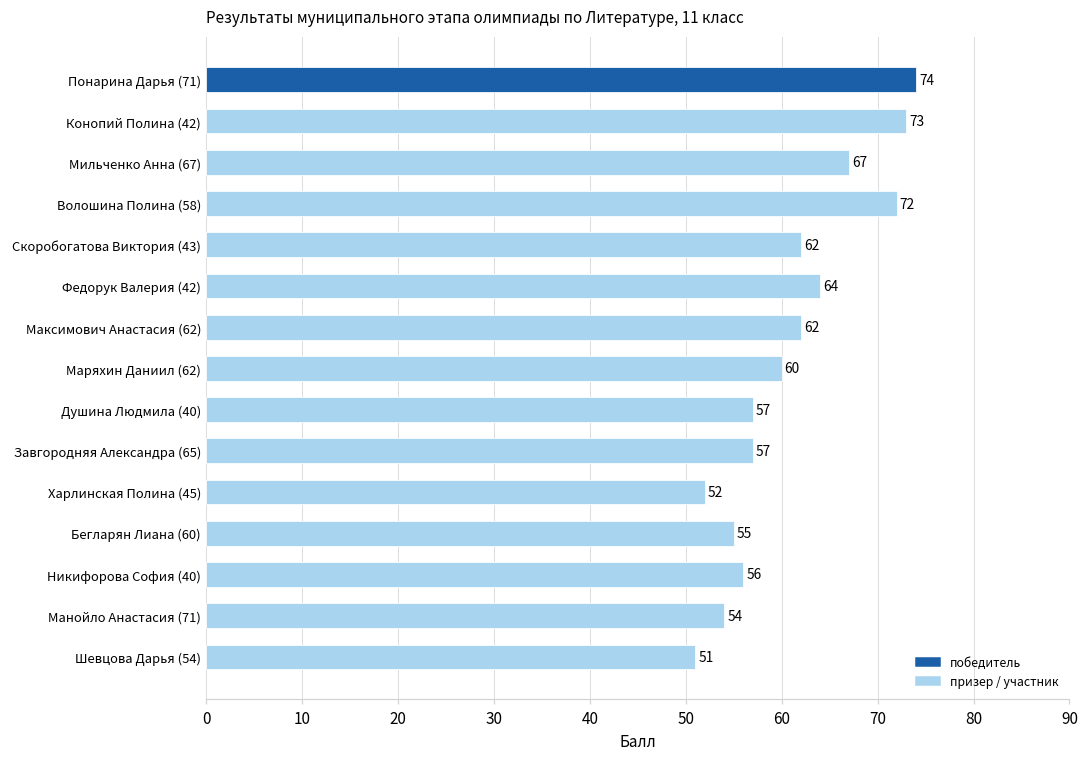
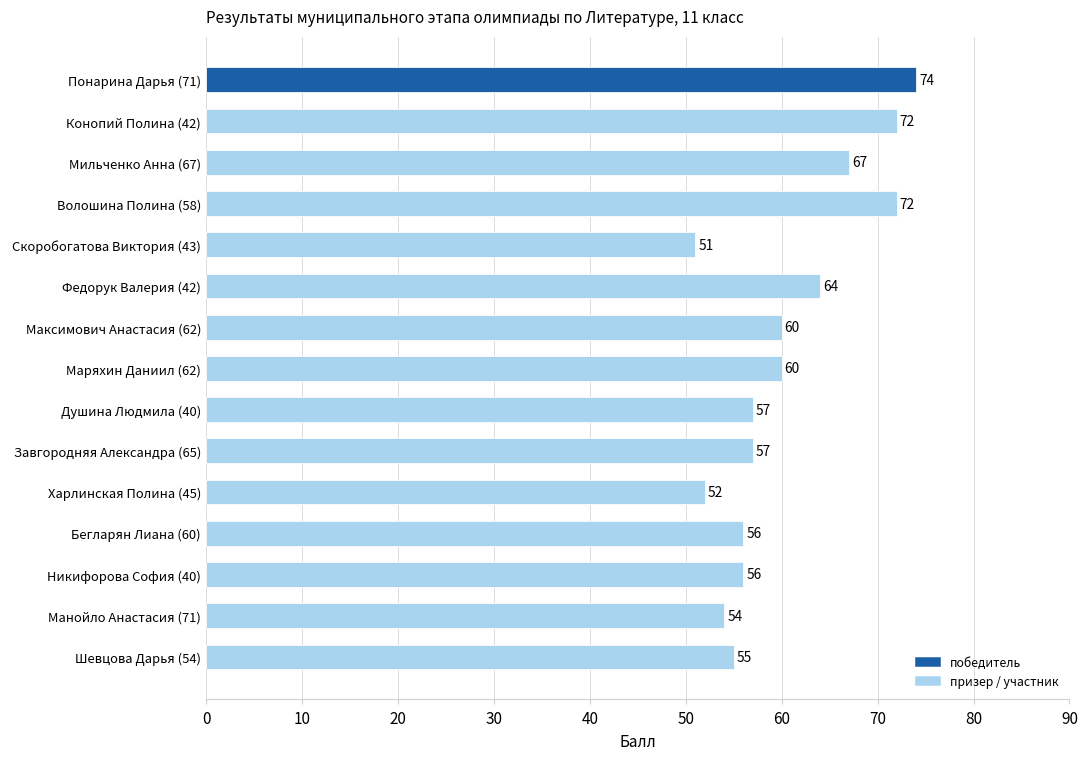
  {
    "Понарина Дарья (71)": 74,
-   "Конопий Полина (42)": 73,
+   "Конопий Полина (42)": 72,
    "Мильченко Анна (67)": 67,
    "Волошина Полина (58)": 72,
-   "Скоробогатова Виктория (43)": 62,
+   "Скоробогатова Виктория (43)": 51,
    "Федорук Валерия (42)": 64,
-   "Максимович Анастасия (62)": 62,
+   "Максимович Анастасия (62)": 60,
    "Маряхин Даниил (62)": 60,
    "Душина Людмила (40)": 57,
    "Завгородняя Александра (65)": 57,
    "Харлинская Полина (45)": 52,
-   "Бегларян Лиана (60)": 55,
+   "Бегларян Лиана (60)": 56,
    "Никифорова София (40)": 56,
    "Манойло Анастасия (71)": 54,
-   "Шевцова Дарья (54)": 51
+   "Шевцова Дарья (54)": 55
  }
